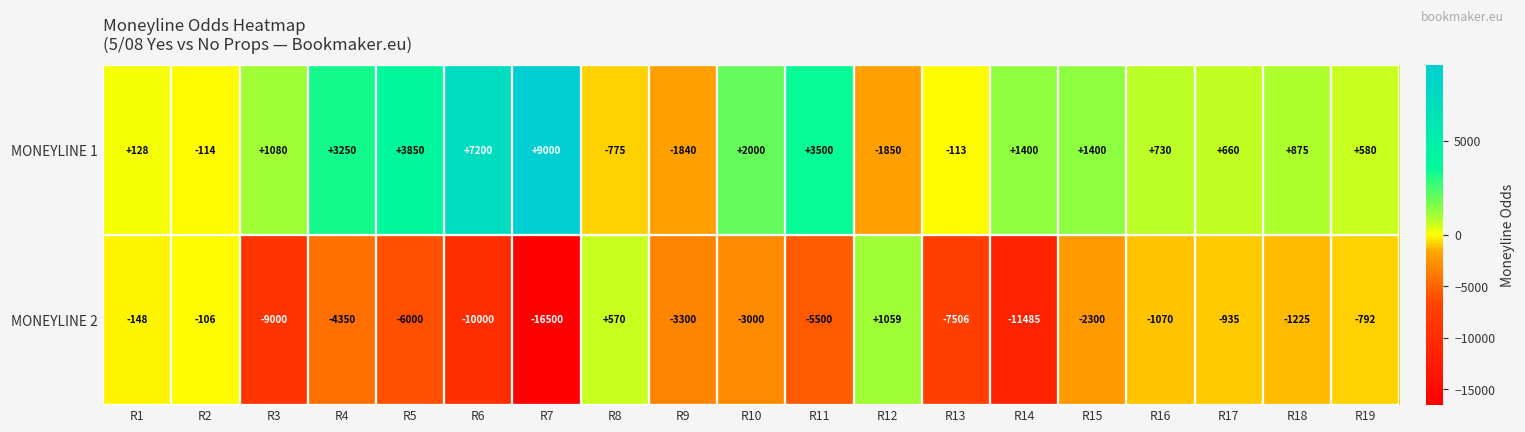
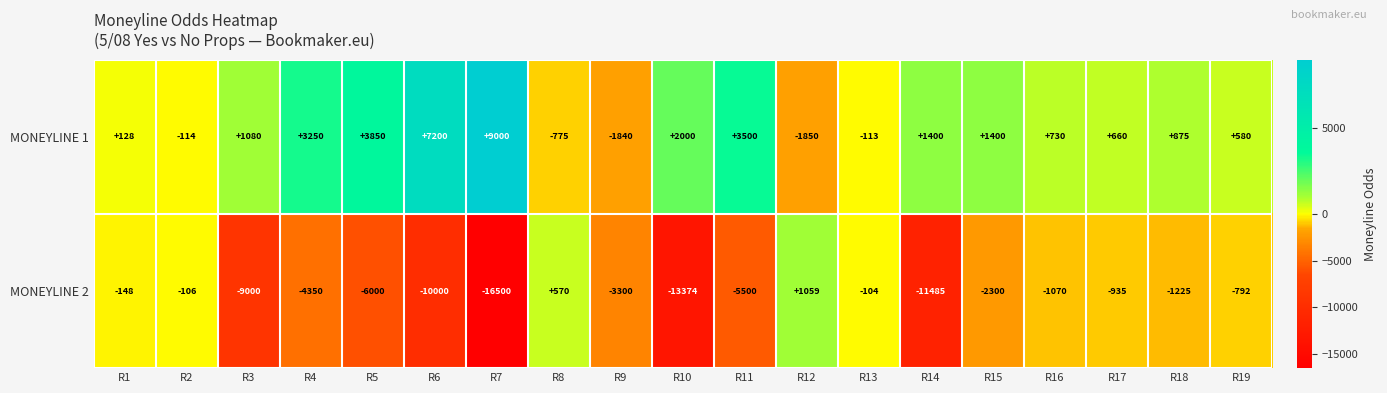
  {
    "MONEYLINE 1": {
      "R1": "+128",
      "R2": "-114",
      "R3": "+1080",
      "R4": "+3250",
      "R5": "+3850",
      "R6": "+7200",
      "R7": "+9000",
      "R8": "-775",
      "R9": "-1840",
      "R10": "+2000",
      "R11": "+3500",
      "R12": "-1850",
      "R13": "-113",
      "R14": "+1400",
      "R15": "+1400",
      "R16": "+730",
      "R17": "+660",
      "R18": "+875",
      "R19": "+580"
    },
    "MONEYLINE 2": {
      "R1": "-148",
      "R2": "-106",
      "R3": "-9000",
      "R4": "-4350",
      "R5": "-6000",
      "R6": "-10000",
      "R7": "-16500",
      "R8": "+570",
      "R9": "-3300",
-     "R10": "-3000",
+     "R10": "-13374",
      "R11": "-5500",
      "R12": "+1059",
-     "R13": "-7506",
+     "R13": "-104",
      "R14": "-11485",
      "R15": "-2300",
      "R16": "-1070",
      "R17": "-935",
      "R18": "-1225",
      "R19": "-792"
    }
  }
